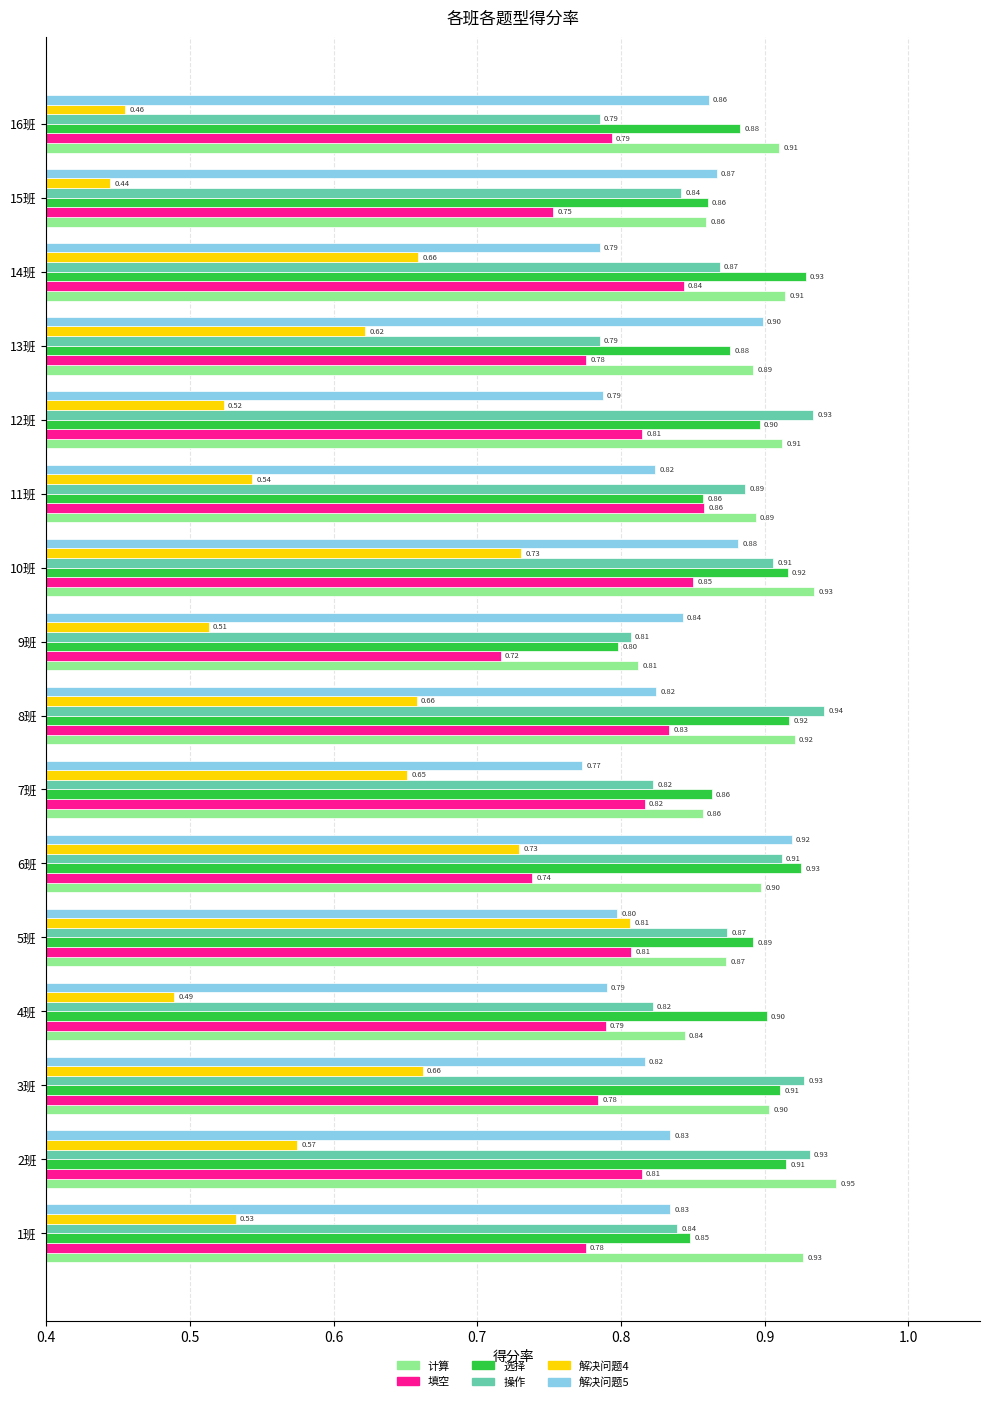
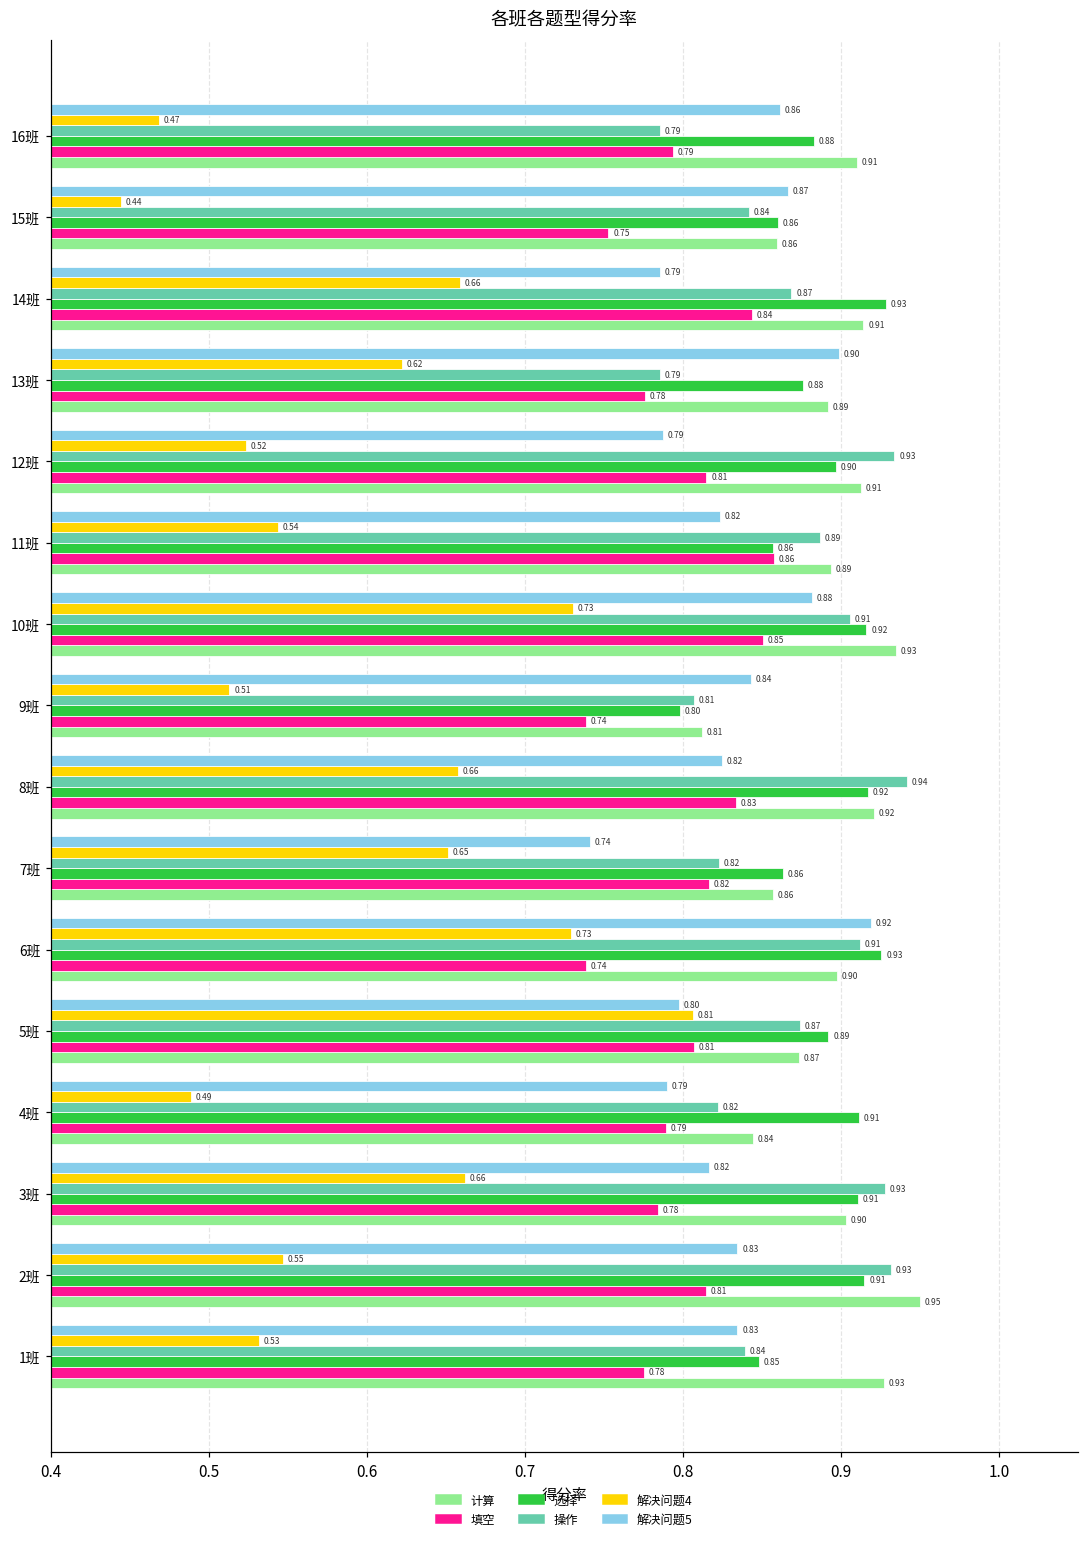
  {
    "填空": {
      "16班": 0.79,
      "15班": 0.75,
      "14班": 0.84,
      "13班": 0.78,
      "12班": 0.81,
      "11班": 0.86,
      "10班": 0.85,
-     "9班": 0.72,
+     "9班": 0.74,
      "8班": 0.83,
      "7班": 0.82,
      "6班": 0.74,
      "5班": 0.81,
      "4班": 0.79,
      "3班": 0.78,
      "2班": 0.81,
      "1班": 0.78
    },
    "选择": {
      "16班": 0.88,
      "15班": 0.86,
      "14班": 0.93,
      "13班": 0.88,
      "12班": 0.90,
      "11班": 0.86,
      "10班": 0.92,
      "9班": 0.80,
      "8班": 0.92,
      "7班": 0.86,
      "6班": 0.93,
      "5班": 0.89,
-     "4班": 0.90,
+     "4班": 0.91,
      "3班": 0.91,
      "2班": 0.91,
      "1班": 0.85
    },
    "解决问题4": {
-     "16班": 0.46,
+     "16班": 0.47,
      "15班": 0.44,
      "14班": 0.66,
      "13班": 0.62,
      "12班": 0.52,
      "11班": 0.54,
      "10班": 0.73,
      "9班": 0.51,
      "8班": 0.66,
      "7班": 0.65,
      "6班": 0.73,
      "5班": 0.81,
      "4班": 0.49,
      "3班": 0.66,
-     "2班": 0.57,
+     "2班": 0.55,
      "1班": 0.53
    },
    "解决问题5": {
      "16班": 0.86,
      "15班": 0.87,
      "14班": 0.79,
      "13班": 0.90,
      "12班": 0.79,
      "11班": 0.82,
      "10班": 0.88,
      "9班": 0.84,
      "8班": 0.82,
-     "7班": 0.77,
+     "7班": 0.74,
      "6班": 0.92,
      "5班": 0.80,
      "4班": 0.79,
      "3班": 0.82,
      "2班": 0.83,
      "1班": 0.83
    }
  }
